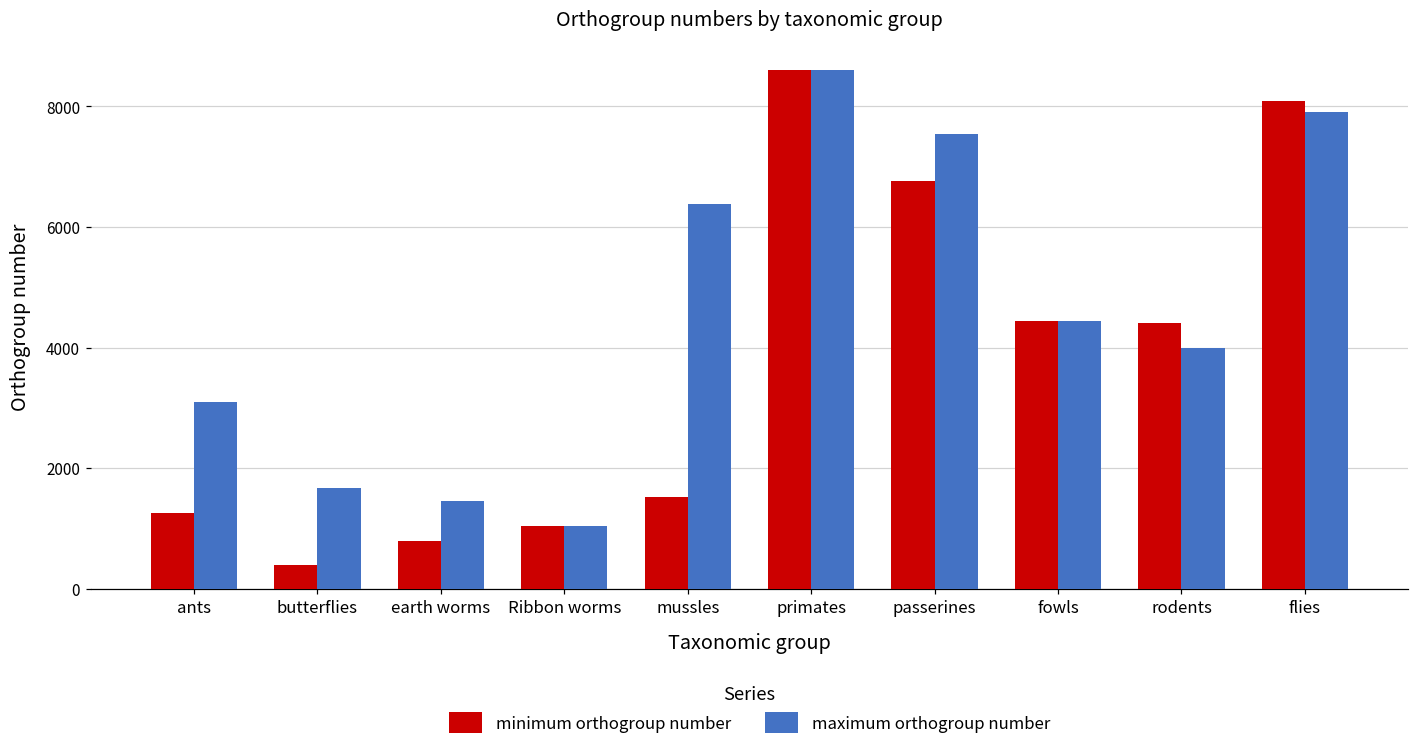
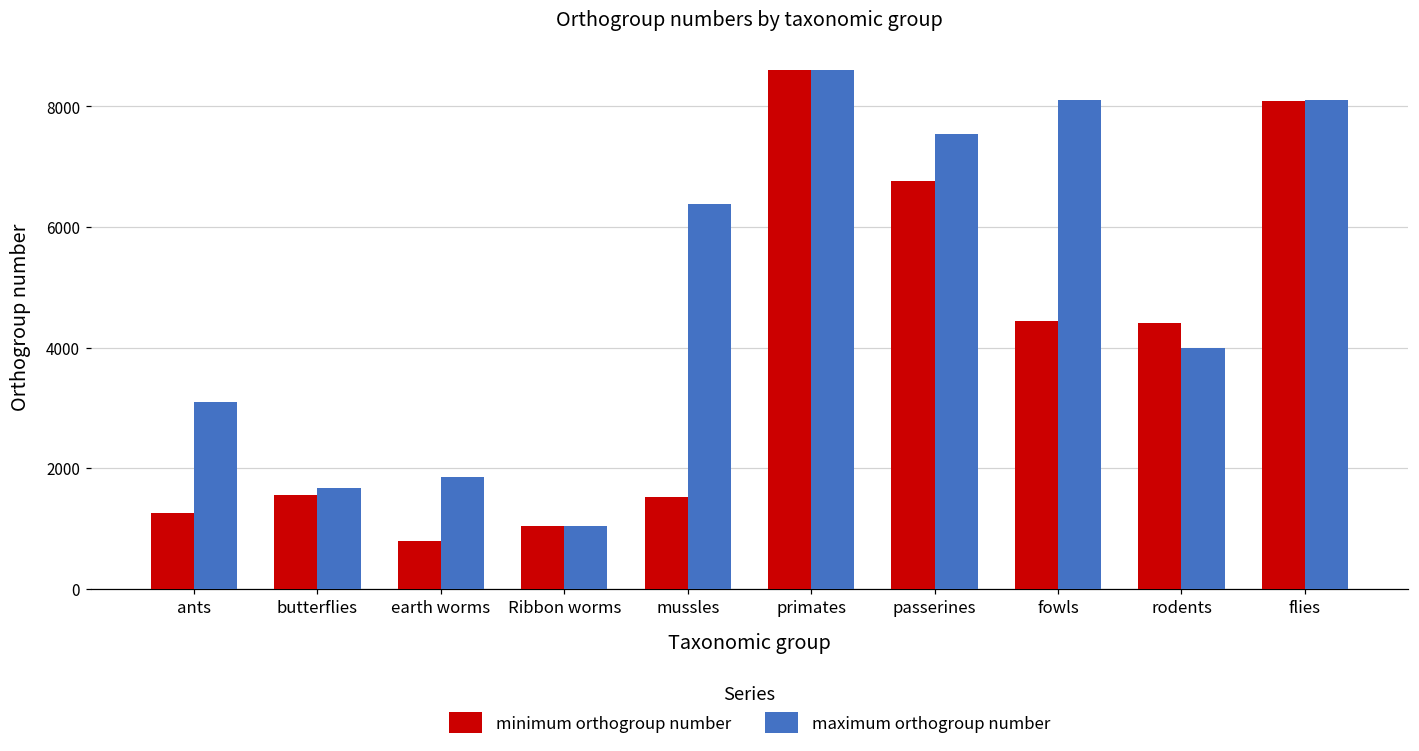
  {
    "minimum orthogroup number": {
      "ants": 1200,
-     "butterflies": 400,
+     "butterflies": 1600,
      "earth worms": 800,
      "Ribbon worms": 1000,
      "mussles": 1500,
      "primates": 8600,
      "passerines": 6800,
      "fowls": 4400,
      "rodents": 4400,
      "flies": 8100
    },
    "maximum orthogroup number": {
      "ants": 3100,
      "butterflies": 1700,
-     "earth worms": 1500,
+     "earth worms": 1900,
      "Ribbon worms": 1000,
      "mussles": 6400,
      "primates": 8600,
      "passerines": 7500,
-     "fowls": 4400,
+     "fowls": 8100,
      "rodents": 4000,
-     "flies": 7900
+     "flies": 8100
    }
  }
